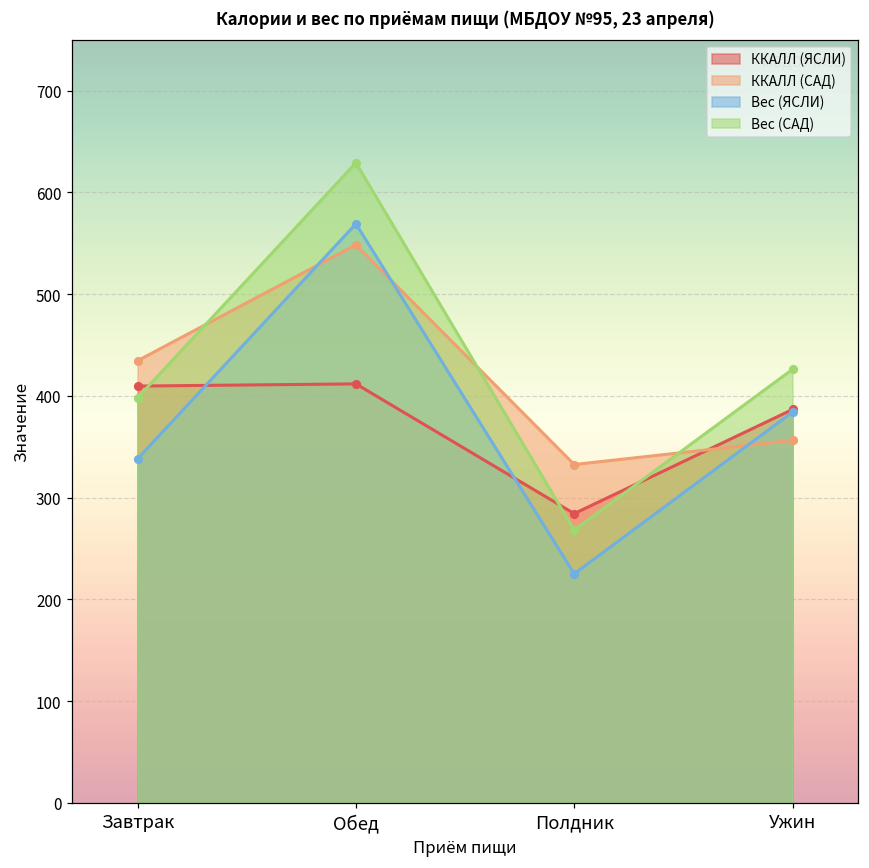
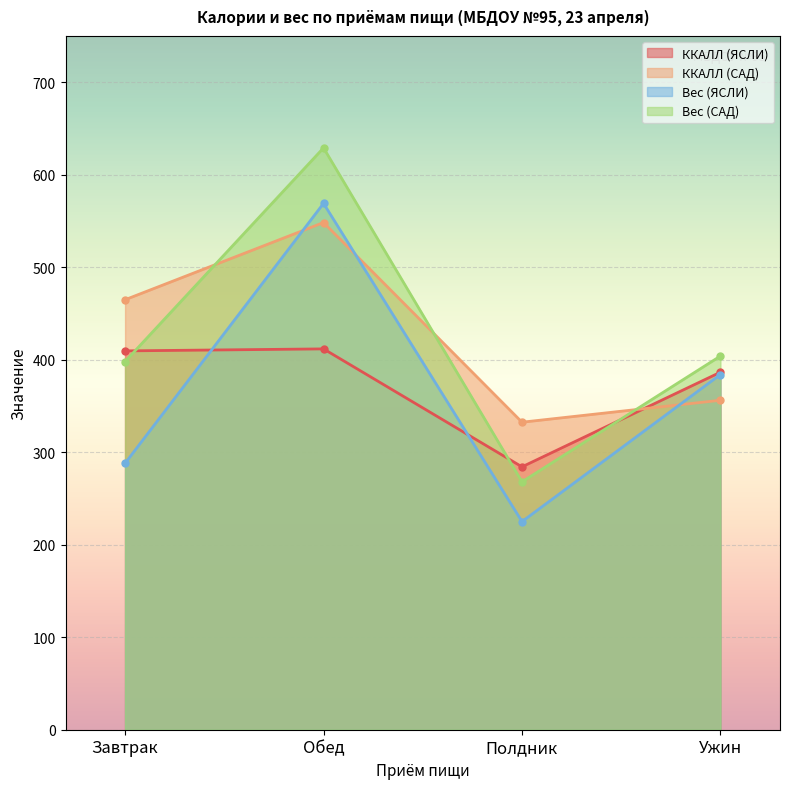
  {
    "ККАЛЛ (ЯСЛИ)": {
      "Завтрак": 410,
      "Обед": 410,
      "Полдник": 280
    },
    "ККАЛЛ (САД)": {
-     "Завтрак": 430,
+     "Завтрак": 460,
      "Обед": 550,
      "Полдник": 330,
      "Ужин": 360
    },
    "Вес (ЯСЛИ)": {
-     "Завтрак": 340,
+     "Завтрак": 290,
      "Обед": 570,
      "Полдник": 230
    },
    "Вес (САД)": {
      "Завтрак": 400,
      "Обед": 630,
      "Полдник": 270,
-     "Ужин": 430
+     "Ужин": 400
    }
  }
